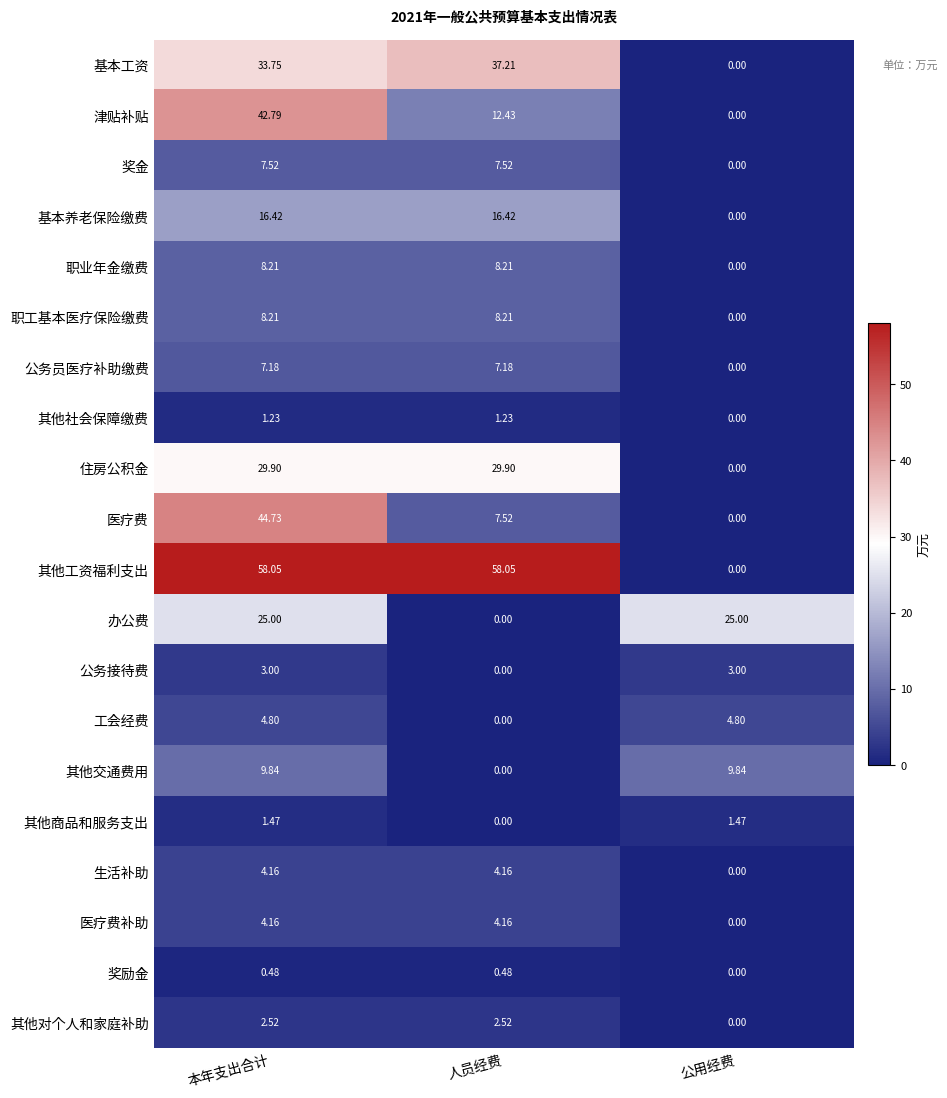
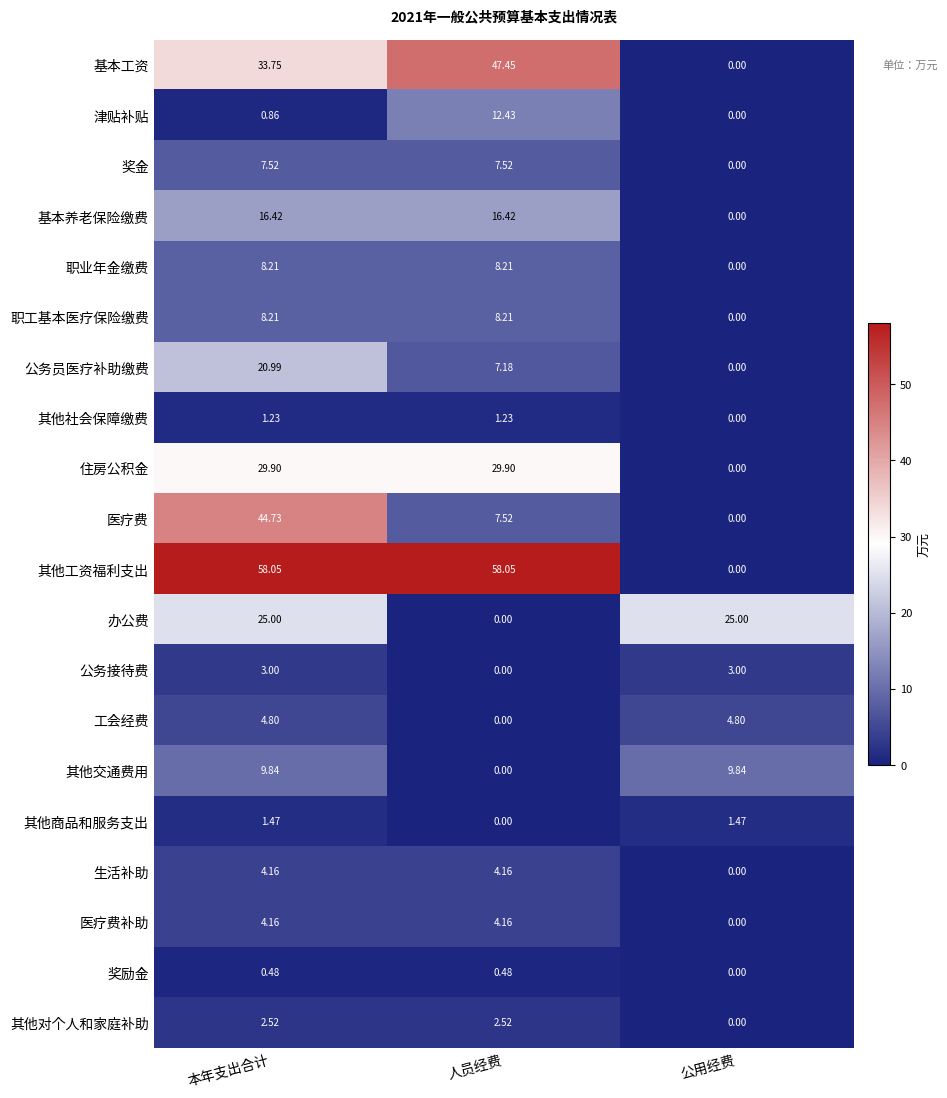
  {
    "基本工资": {
      "本年支出合计": 33.75,
-     "人员经费": 37.21,
+     "人员经费": 47.45,
      "公用经费": 0.00
    },
    "津贴补贴": {
-     "本年支出合计": 42.79,
+     "本年支出合计": 0.86,
      "人员经费": 12.43,
      "公用经费": 0.00
    },
    "奖金": {
      "本年支出合计": 7.52,
      "人员经费": 7.52,
      "公用经费": 0.00
    },
    "基本养老保险缴费": {
      "本年支出合计": 16.42,
      "人员经费": 16.42,
      "公用经费": 0.00
    },
    "职业年金缴费": {
      "本年支出合计": 8.21,
      "人员经费": 8.21,
      "公用经费": 0.00
    },
    "职工基本医疗保险缴费": {
      "本年支出合计": 8.21,
      "人员经费": 8.21,
      "公用经费": 0.00
    },
    "公务员医疗补助缴费": {
-     "本年支出合计": 7.18,
+     "本年支出合计": 20.99,
      "人员经费": 7.18,
      "公用经费": 0.00
    },
    "其他社会保障缴费": {
      "本年支出合计": 1.23,
      "人员经费": 1.23,
      "公用经费": 0.00
    },
    "住房公积金": {
      "本年支出合计": 29.90,
      "人员经费": 29.90,
      "公用经费": 0.00
    },
    "医疗费": {
      "本年支出合计": 44.73,
      "人员经费": 7.52,
      "公用经费": 0.00
    },
    "其他工资福利支出": {
      "本年支出合计": 58.05,
      "人员经费": 58.05,
      "公用经费": 0.00
    },
    "办公费": {
      "本年支出合计": 25.00,
      "人员经费": 0.00,
      "公用经费": 25.00
    },
    "公务接待费": {
      "本年支出合计": 3.00,
      "人员经费": 0.00,
      "公用经费": 3.00
    },
    "工会经费": {
      "本年支出合计": 4.80,
      "人员经费": 0.00,
      "公用经费": 4.80
    },
    "其他交通费用": {
      "本年支出合计": 9.84,
      "人员经费": 0.00,
      "公用经费": 9.84
    },
    "其他商品和服务支出": {
      "本年支出合计": 1.47,
      "人员经费": 0.00,
      "公用经费": 1.47
    },
    "生活补助": {
      "本年支出合计": 4.16,
      "人员经费": 4.16,
      "公用经费": 0.00
    },
    "医疗费补助": {
      "本年支出合计": 4.16,
      "人员经费": 4.16,
      "公用经费": 0.00
    },
    "奖励金": {
      "本年支出合计": 0.48,
      "人员经费": 0.48,
      "公用经费": 0.00
    },
    "其他对个人和家庭补助": {
      "本年支出合计": 2.52,
      "人员经费": 2.52,
      "公用经费": 0.00
    }
  }
